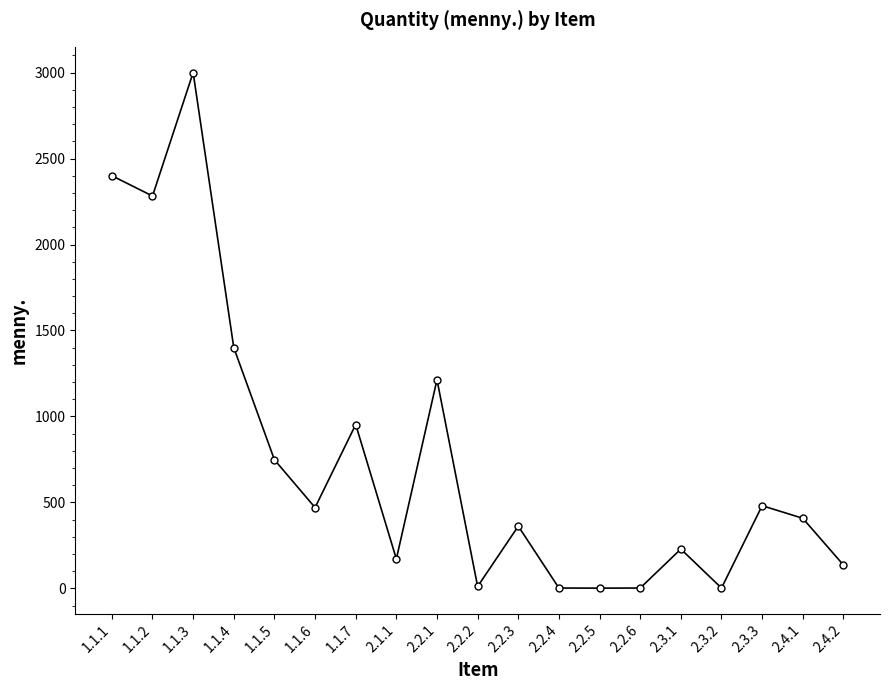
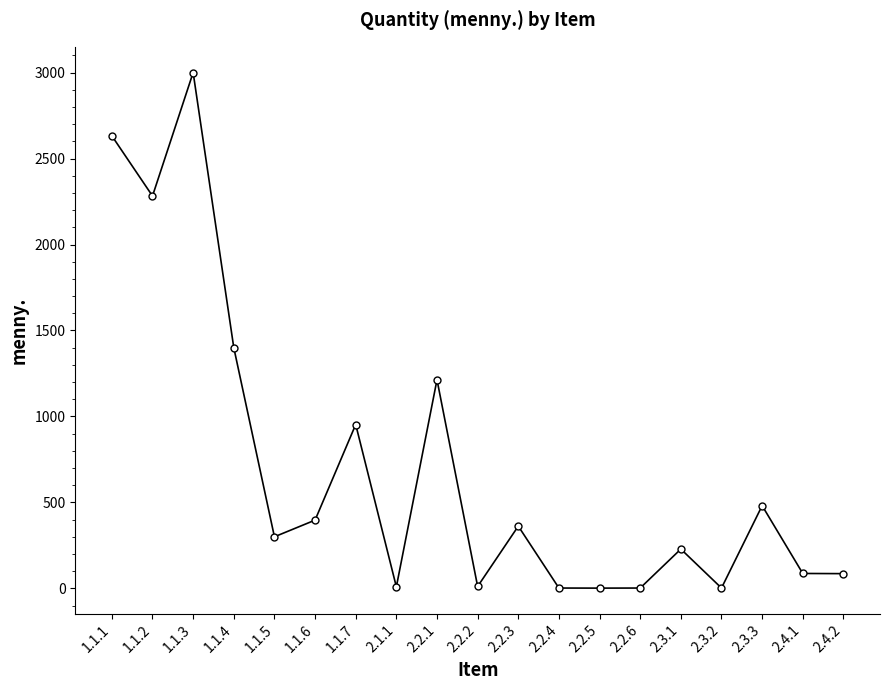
  {
-   "1.1.1": 2400,
+   "1.1.1": 2630,
    "1.1.2": 2280,
    "1.1.3": 3000,
    "1.1.4": 1400,
-   "1.1.5": 750,
-   "1.1.6": 470,
+   "1.1.5": 300,
+   "1.1.6": 400,
    "1.1.7": 950,
-   "2.1.1": 170,
+   "2.1.1": 10,
    "2.2.1": 1210,
    "2.2.2": 10,
    "2.2.3": 360,
    "2.2.4": 0,
    "2.2.5": 0,
    "2.2.6": 0,
    "2.3.1": 230,
    "2.3.2": 0,
    "2.3.3": 480,
-   "2.4.1": 410,
-   "2.4.2": 140
+   "2.4.1": 90,
+   "2.4.2": 90
  }
